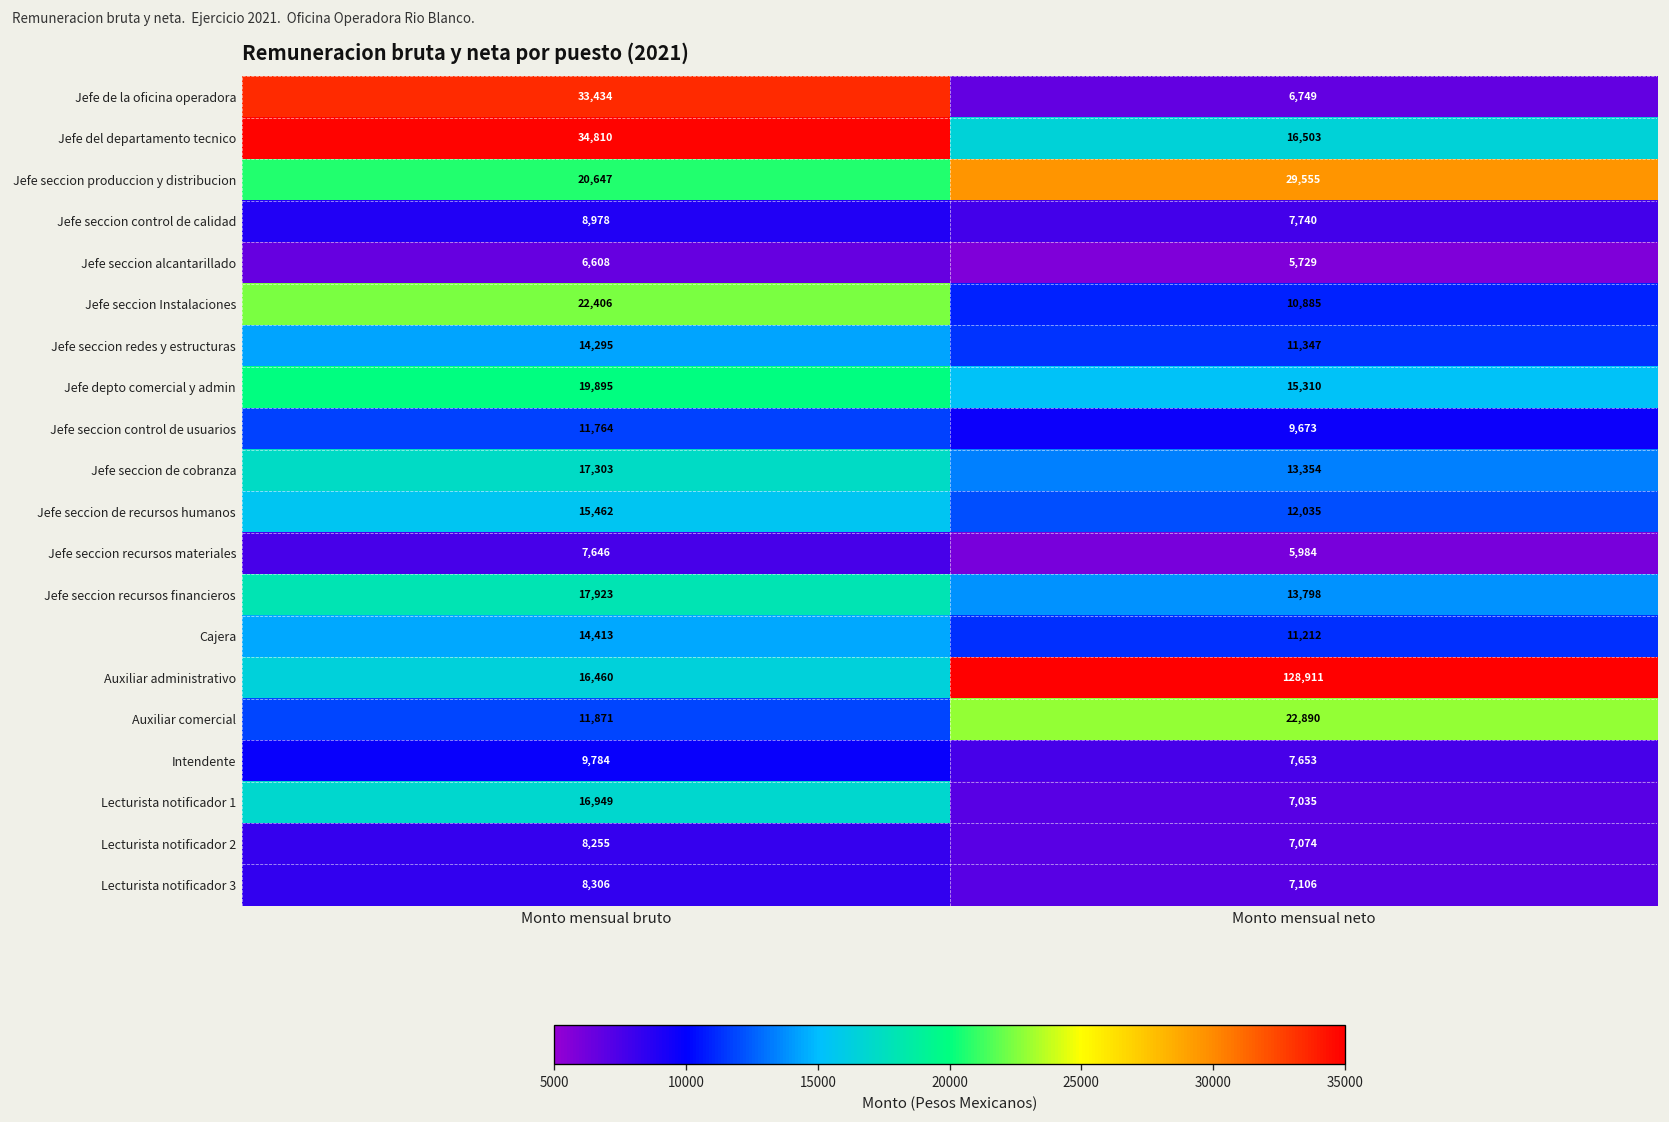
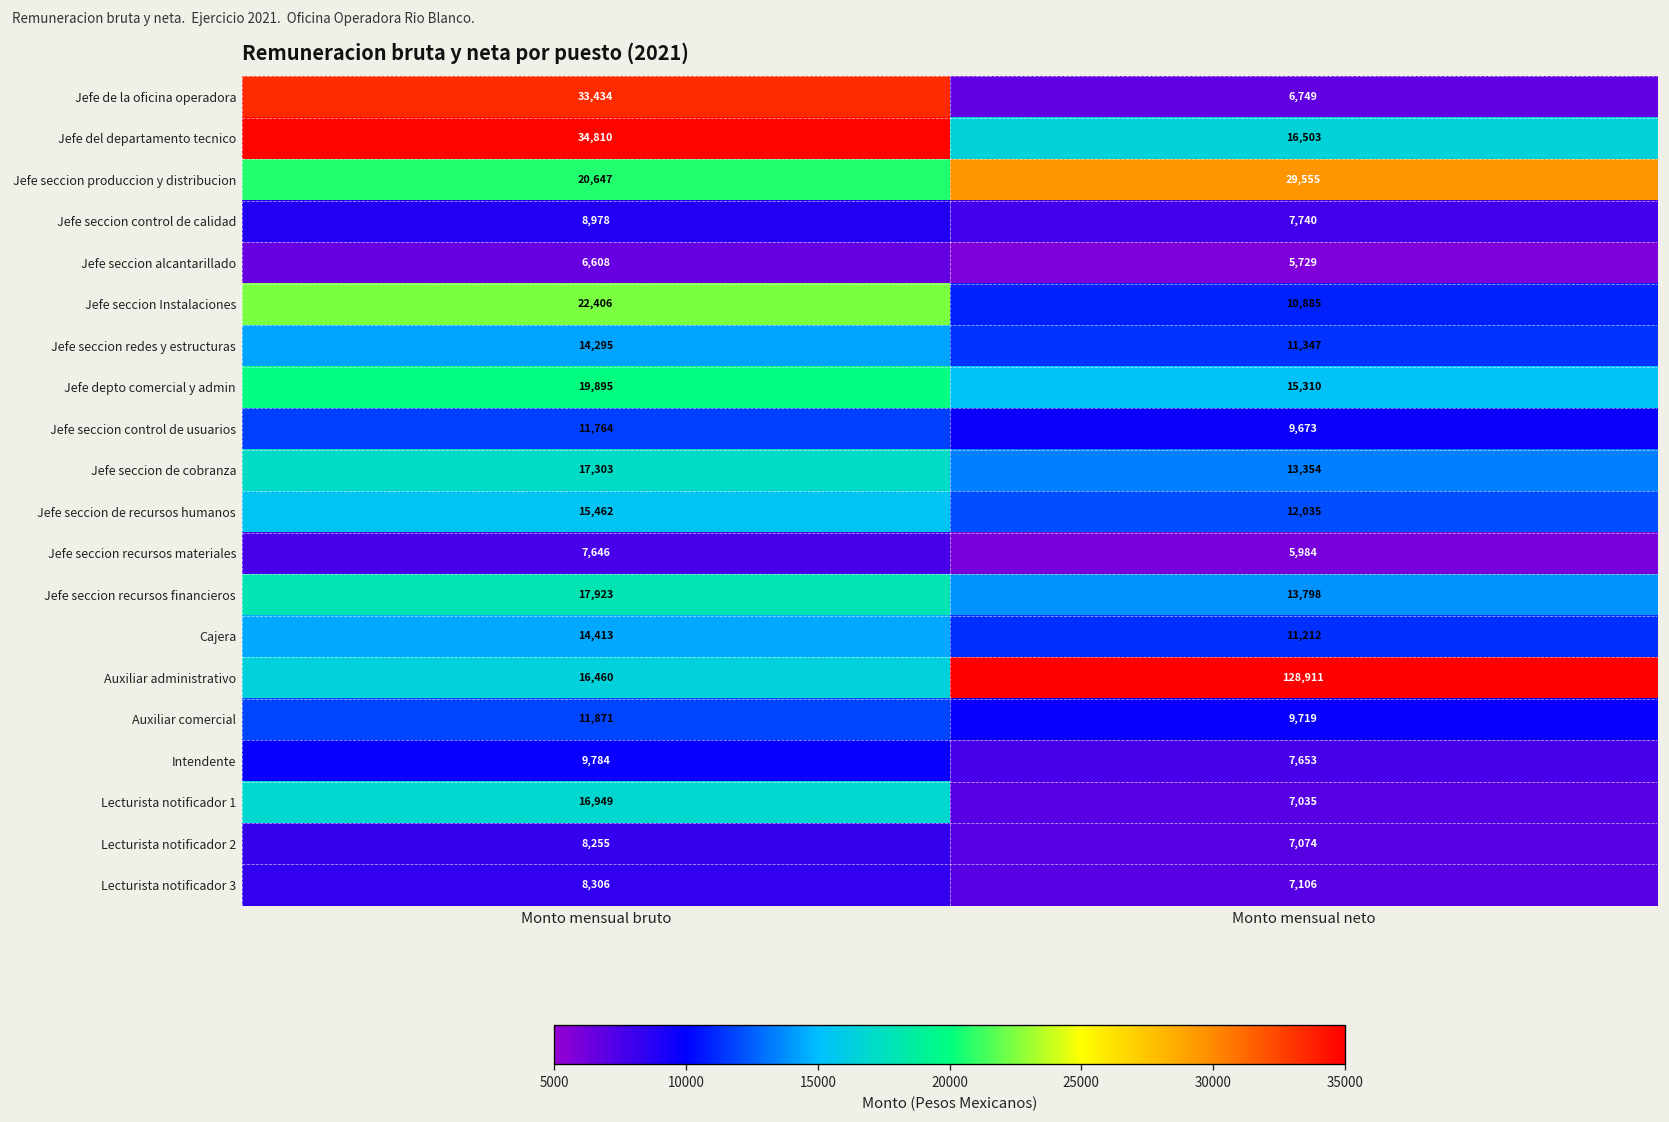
  {
    "Jefe de la oficina operadora": {
      "Monto mensual bruto": "33,434",
      "Monto mensual neto": "6,749"
    },
    "Jefe del departamento tecnico": {
      "Monto mensual bruto": "34,810",
      "Monto mensual neto": "16,503"
    },
    "Jefe seccion produccion y distribucion": {
      "Monto mensual bruto": "20,647",
      "Monto mensual neto": "29,555"
    },
    "Jefe seccion control de calidad": {
      "Monto mensual bruto": "8,978",
      "Monto mensual neto": "7,740"
    },
    "Jefe seccion alcantarillado": {
      "Monto mensual bruto": "6,608",
      "Monto mensual neto": "5,729"
    },
    "Jefe seccion Instalaciones": {
      "Monto mensual bruto": "22,406",
      "Monto mensual neto": "10,885"
    },
    "Jefe seccion redes y estructuras": {
      "Monto mensual bruto": "14,295",
      "Monto mensual neto": "11,347"
    },
    "Jefe depto comercial y admin": {
      "Monto mensual bruto": "19,895",
      "Monto mensual neto": "15,310"
    },
    "Jefe seccion control de usuarios": {
      "Monto mensual bruto": "11,764",
      "Monto mensual neto": "9,673"
    },
    "Jefe seccion de cobranza": {
      "Monto mensual bruto": "17,303",
      "Monto mensual neto": "13,354"
    },
    "Jefe seccion de recursos humanos": {
      "Monto mensual bruto": "15,462",
      "Monto mensual neto": "12,035"
    },
    "Jefe seccion recursos materiales": {
      "Monto mensual bruto": "7,646",
      "Monto mensual neto": "5,984"
    },
    "Jefe seccion recursos financieros": {
      "Monto mensual bruto": "17,923",
      "Monto mensual neto": "13,798"
    },
    "Cajera": {
      "Monto mensual bruto": "14,413",
      "Monto mensual neto": "11,212"
    },
    "Auxiliar administrativo": {
      "Monto mensual bruto": "16,460",
      "Monto mensual neto": "128,911"
    },
    "Auxiliar comercial": {
      "Monto mensual bruto": "11,871",
-     "Monto mensual neto": "22,890"
+     "Monto mensual neto": "9,719"
    },
    "Intendente": {
      "Monto mensual bruto": "9,784",
      "Monto mensual neto": "7,653"
    },
    "Lecturista notificador 1": {
      "Monto mensual bruto": "16,949",
      "Monto mensual neto": "7,035"
    },
    "Lecturista notificador 2": {
      "Monto mensual bruto": "8,255",
      "Monto mensual neto": "7,074"
    },
    "Lecturista notificador 3": {
      "Monto mensual bruto": "8,306",
      "Monto mensual neto": "7,106"
    }
  }
